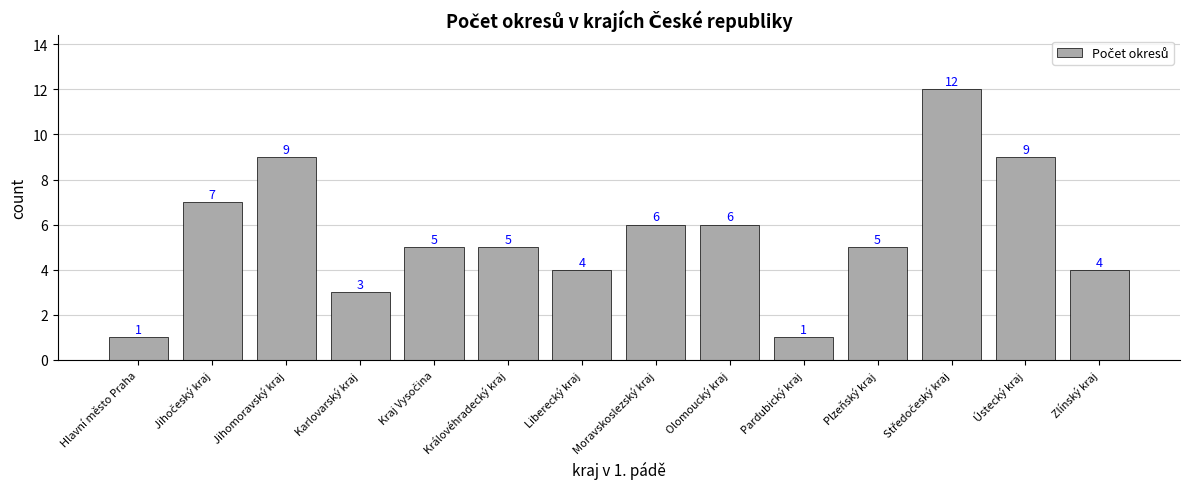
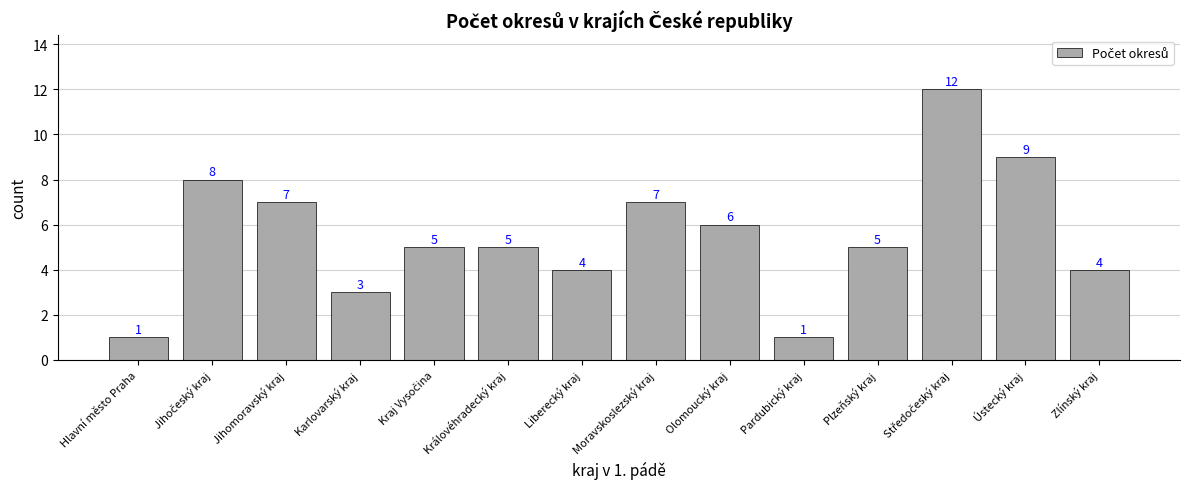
  {
    "Hlavní město Praha": 1,
-   "Jihočeský kraj": 7,
-   "Jihomoravský kraj": 9,
+   "Jihočeský kraj": 8,
+   "Jihomoravský kraj": 7,
    "Karlovarský kraj": 3,
    "Kraj Vysočina": 5,
    "Královéhradecký kraj": 5,
    "Liberecký kraj": 4,
-   "Moravskoslezský kraj": 6,
+   "Moravskoslezský kraj": 7,
    "Olomoucký kraj": 6,
    "Pardubický kraj": 1,
    "Plzeňský kraj": 5,
    "Středočeský kraj": 12,
    "Ústecký kraj": 9,
    "Zlínský kraj": 4
  }
